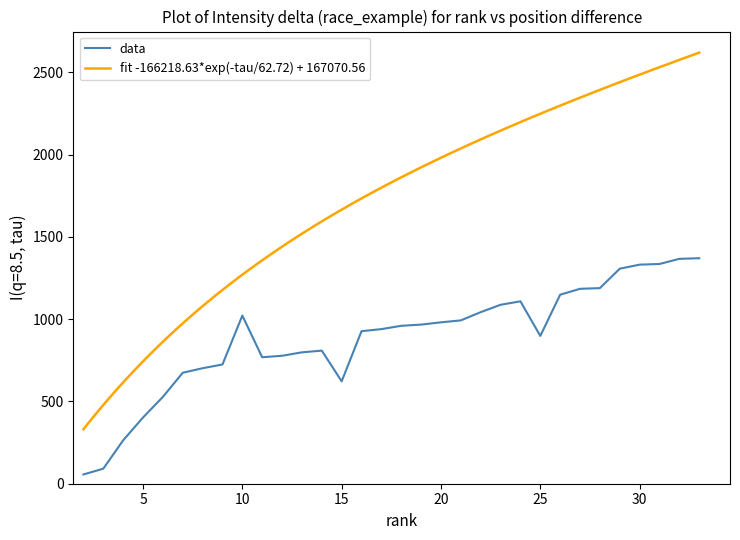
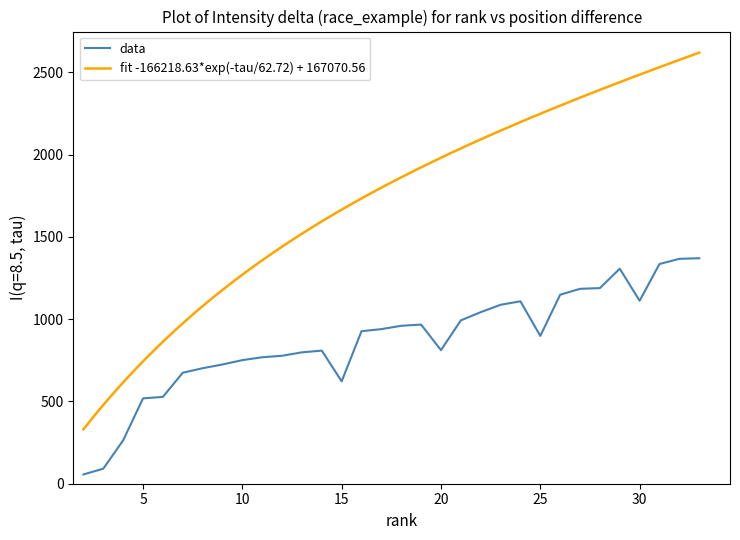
  {
    "data": {
-     "5": 400,
-     "10": 1020,
+     "5": 520,
+     "10": 750,
      "15": 620,
-     "20": 980,
+     "20": 810,
      "25": 900,
-     "30": 1330
+     "30": 1110
    }
  }
